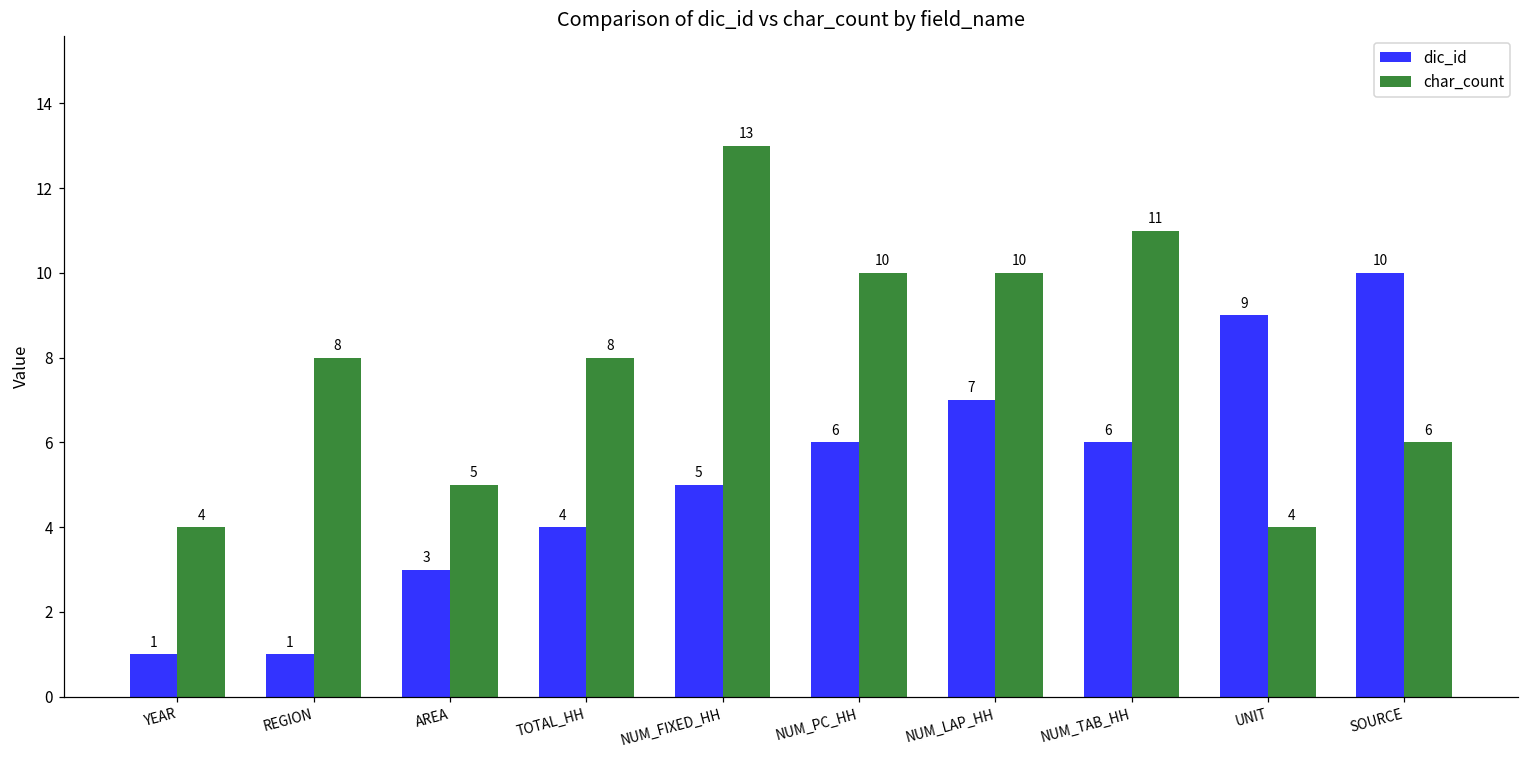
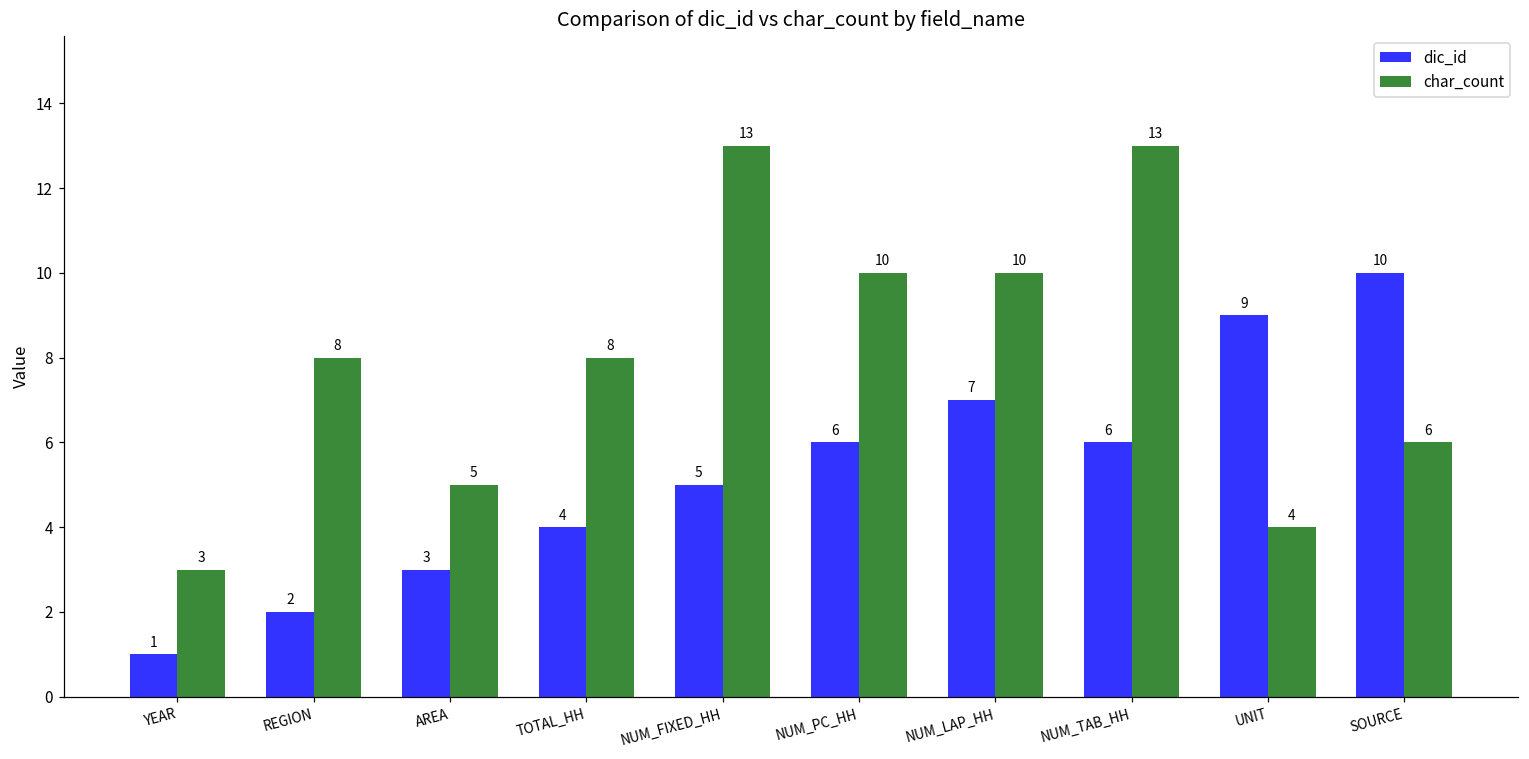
  {
    "dic_id": {
      "YEAR": 1,
-     "REGION": 1,
+     "REGION": 2,
      "AREA": 3,
      "TOTAL_HH": 4,
      "NUM_FIXED_HH": 5,
      "NUM_PC_HH": 6,
      "NUM_LAP_HH": 7,
      "NUM_TAB_HH": 6,
      "UNIT": 9,
      "SOURCE": 10
    },
    "char_count": {
-     "YEAR": 4,
+     "YEAR": 3,
      "REGION": 8,
      "AREA": 5,
      "TOTAL_HH": 8,
      "NUM_FIXED_HH": 13,
      "NUM_PC_HH": 10,
      "NUM_LAP_HH": 10,
-     "NUM_TAB_HH": 11,
+     "NUM_TAB_HH": 13,
      "UNIT": 4,
      "SOURCE": 6
    }
  }
